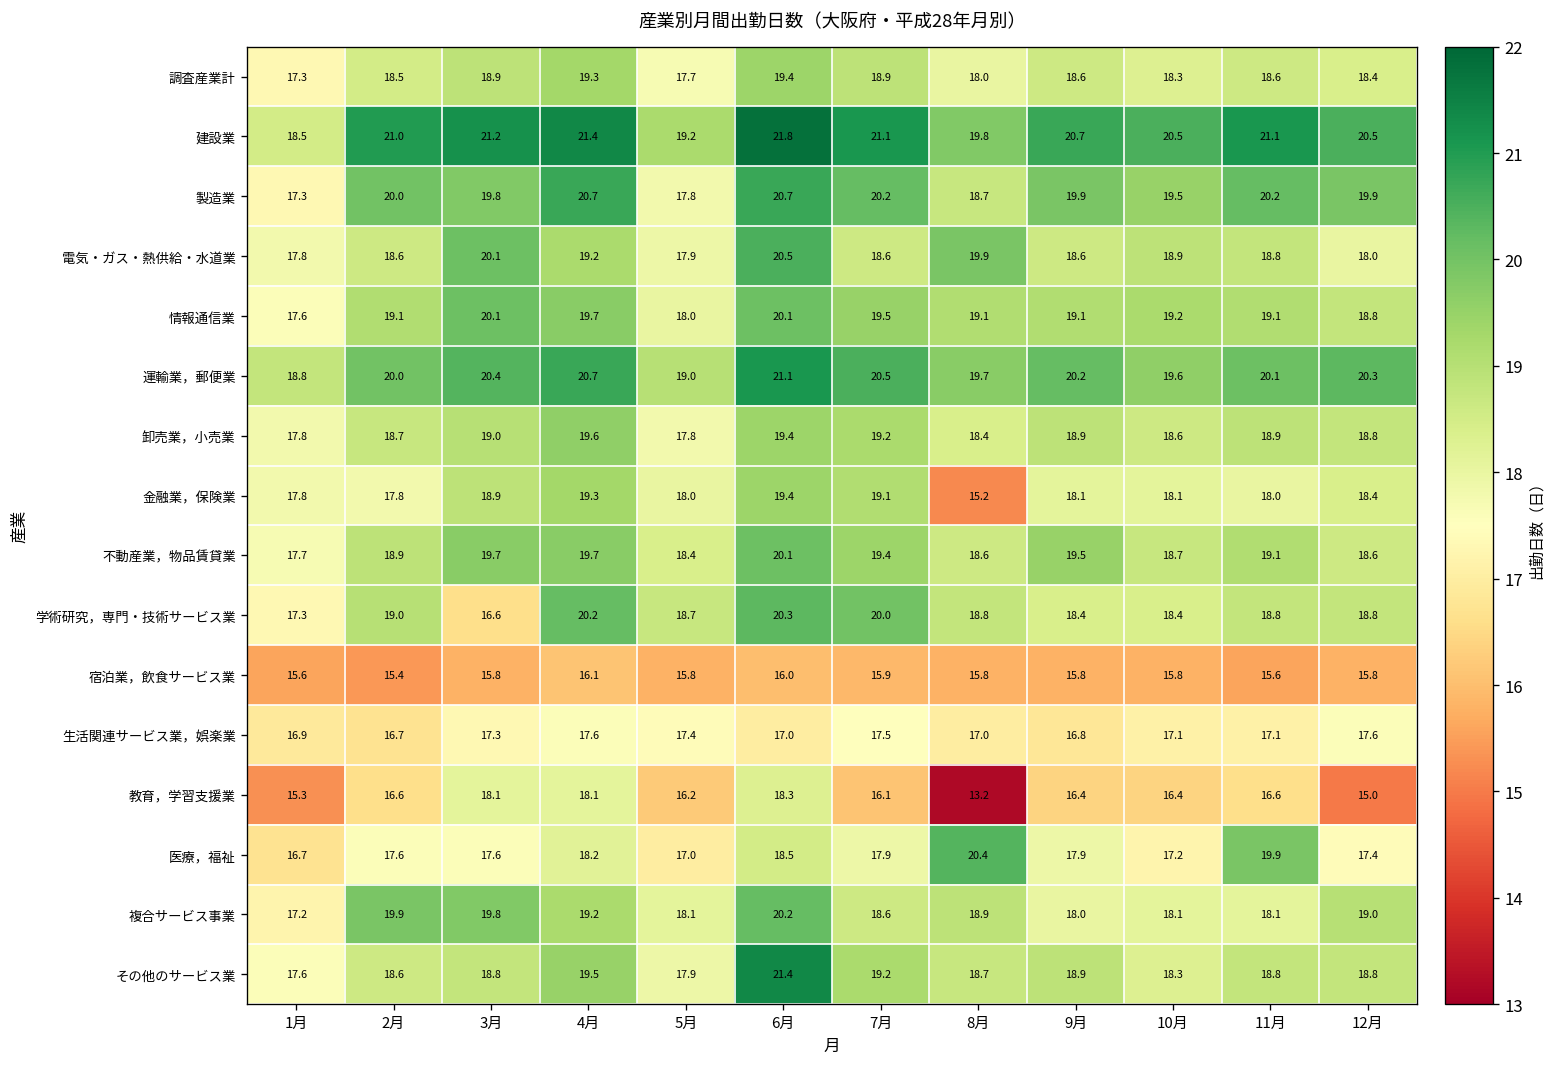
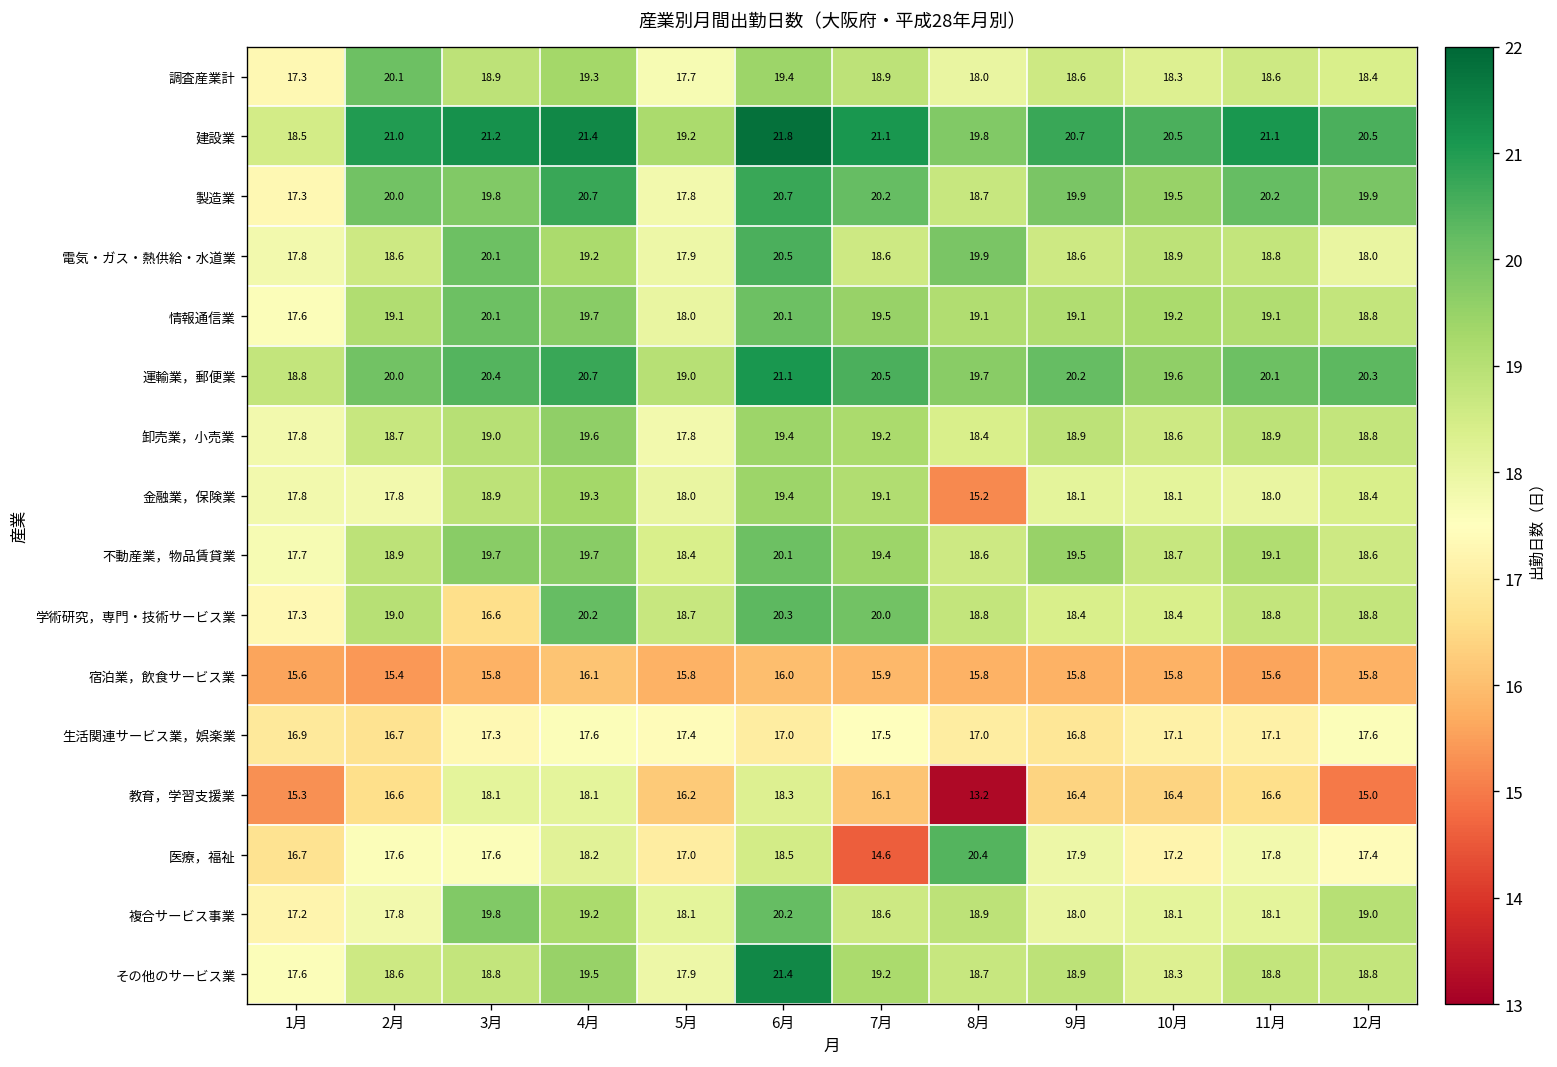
  {
    "調査産業計": {
      "1月": 17.3,
-     "2月": 18.5,
+     "2月": 20.1,
      "3月": 18.9,
      "4月": 19.3,
      "5月": 17.7,
      "6月": 19.4,
      "7月": 18.9,
      "8月": 18.0,
      "9月": 18.6,
      "10月": 18.3,
      "11月": 18.6,
      "12月": 18.4
    },
    "建設業": {
      "1月": 18.5,
      "2月": 21.0,
      "3月": 21.2,
      "4月": 21.4,
      "5月": 19.2,
      "6月": 21.8,
      "7月": 21.1,
      "8月": 19.8,
      "9月": 20.7,
      "10月": 20.5,
      "11月": 21.1,
      "12月": 20.5
    },
    "製造業": {
      "1月": 17.3,
      "2月": 20.0,
      "3月": 19.8,
      "4月": 20.7,
      "5月": 17.8,
      "6月": 20.7,
      "7月": 20.2,
      "8月": 18.7,
      "9月": 19.9,
      "10月": 19.5,
      "11月": 20.2,
      "12月": 19.9
    },
    "電気・ガス・熱供給・水道業": {
      "1月": 17.8,
      "2月": 18.6,
      "3月": 20.1,
      "4月": 19.2,
      "5月": 17.9,
      "6月": 20.5,
      "7月": 18.6,
      "8月": 19.9,
      "9月": 18.6,
      "10月": 18.9,
      "11月": 18.8,
      "12月": 18.0
    },
    "情報通信業": {
      "1月": 17.6,
      "2月": 19.1,
      "3月": 20.1,
      "4月": 19.7,
      "5月": 18.0,
      "6月": 20.1,
      "7月": 19.5,
      "8月": 19.1,
      "9月": 19.1,
      "10月": 19.2,
      "11月": 19.1,
      "12月": 18.8
    },
    "運輸業，郵便業": {
      "1月": 18.8,
      "2月": 20.0,
      "3月": 20.4,
      "4月": 20.7,
      "5月": 19.0,
      "6月": 21.1,
      "7月": 20.5,
      "8月": 19.7,
      "9月": 20.2,
      "10月": 19.6,
      "11月": 20.1,
      "12月": 20.3
    },
    "卸売業，小売業": {
      "1月": 17.8,
      "2月": 18.7,
      "3月": 19.0,
      "4月": 19.6,
      "5月": 17.8,
      "6月": 19.4,
      "7月": 19.2,
      "8月": 18.4,
      "9月": 18.9,
      "10月": 18.6,
      "11月": 18.9,
      "12月": 18.8
    },
    "金融業，保険業": {
      "1月": 17.8,
      "2月": 17.8,
      "3月": 18.9,
      "4月": 19.3,
      "5月": 18.0,
      "6月": 19.4,
      "7月": 19.1,
      "8月": 15.2,
      "9月": 18.1,
      "10月": 18.1,
      "11月": 18.0,
      "12月": 18.4
    },
    "不動産業，物品賃貸業": {
      "1月": 17.7,
      "2月": 18.9,
      "3月": 19.7,
      "4月": 19.7,
      "5月": 18.4,
      "6月": 20.1,
      "7月": 19.4,
      "8月": 18.6,
      "9月": 19.5,
      "10月": 18.7,
      "11月": 19.1,
      "12月": 18.6
    },
    "学術研究，専門・技術サービス業": {
      "1月": 17.3,
      "2月": 19.0,
      "3月": 16.6,
      "4月": 20.2,
      "5月": 18.7,
      "6月": 20.3,
      "7月": 20.0,
      "8月": 18.8,
      "9月": 18.4,
      "10月": 18.4,
      "11月": 18.8,
      "12月": 18.8
    },
    "宿泊業，飲食サービス業": {
      "1月": 15.6,
      "2月": 15.4,
      "3月": 15.8,
      "4月": 16.1,
      "5月": 15.8,
      "6月": 16.0,
      "7月": 15.9,
      "8月": 15.8,
      "9月": 15.8,
      "10月": 15.8,
      "11月": 15.6,
      "12月": 15.8
    },
    "生活関連サービス業，娯楽業": {
      "1月": 16.9,
      "2月": 16.7,
      "3月": 17.3,
      "4月": 17.6,
      "5月": 17.4,
      "6月": 17.0,
      "7月": 17.5,
      "8月": 17.0,
      "9月": 16.8,
      "10月": 17.1,
      "11月": 17.1,
      "12月": 17.6
    },
    "教育，学習支援業": {
      "1月": 15.3,
      "2月": 16.6,
      "3月": 18.1,
      "4月": 18.1,
      "5月": 16.2,
      "6月": 18.3,
      "7月": 16.1,
      "8月": 13.2,
      "9月": 16.4,
      "10月": 16.4,
      "11月": 16.6,
      "12月": 15.0
    },
    "医療，福祉": {
      "1月": 16.7,
      "2月": 17.6,
      "3月": 17.6,
      "4月": 18.2,
      "5月": 17.0,
      "6月": 18.5,
-     "7月": 17.9,
+     "7月": 14.6,
      "8月": 20.4,
      "9月": 17.9,
      "10月": 17.2,
-     "11月": 19.9,
+     "11月": 17.8,
      "12月": 17.4
    },
    "複合サービス事業": {
      "1月": 17.2,
-     "2月": 19.9,
+     "2月": 17.8,
      "3月": 19.8,
      "4月": 19.2,
      "5月": 18.1,
      "6月": 20.2,
      "7月": 18.6,
      "8月": 18.9,
      "9月": 18.0,
      "10月": 18.1,
      "11月": 18.1,
      "12月": 19.0
    },
    "その他のサービス業": {
      "1月": 17.6,
      "2月": 18.6,
      "3月": 18.8,
      "4月": 19.5,
      "5月": 17.9,
      "6月": 21.4,
      "7月": 19.2,
      "8月": 18.7,
      "9月": 18.9,
      "10月": 18.3,
      "11月": 18.8,
      "12月": 18.8
    }
  }
